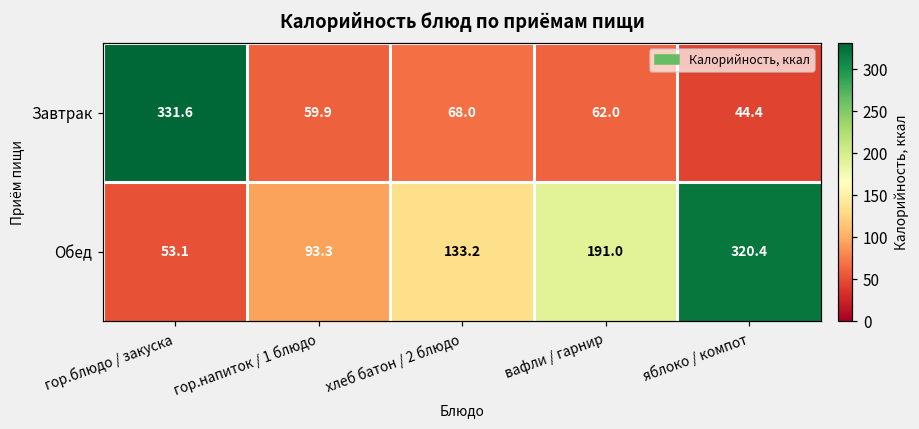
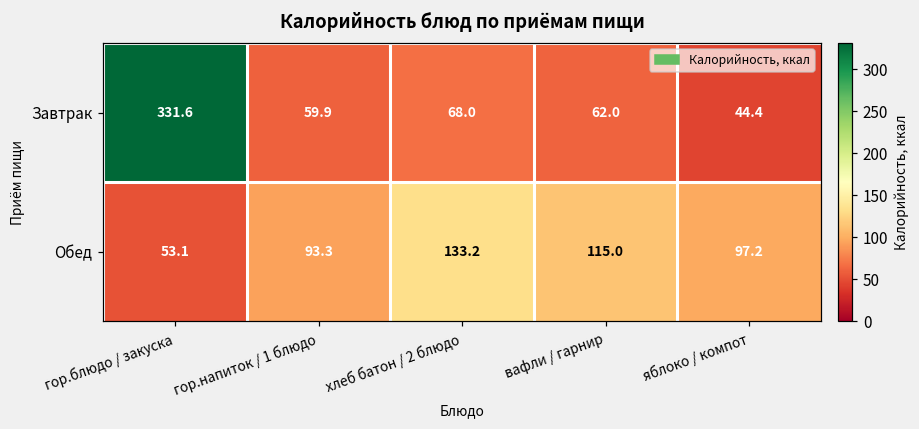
  {
    "Завтрак": {
      "гор.блюдо / закуска": 331.6,
      "гор.напиток / 1 блюдо": 59.9,
      "хлеб батон / 2 блюдо": 68.0,
      "вафли / гарнир": 62.0,
      "яблоко / компот": 44.4
    },
    "Обед": {
      "гор.блюдо / закуска": 53.1,
      "гор.напиток / 1 блюдо": 93.3,
      "хлеб батон / 2 блюдо": 133.2,
-     "вафли / гарнир": 191.0,
-     "яблоко / компот": 320.4
+     "вафли / гарнир": 115.0,
+     "яблоко / компот": 97.2
    }
  }
